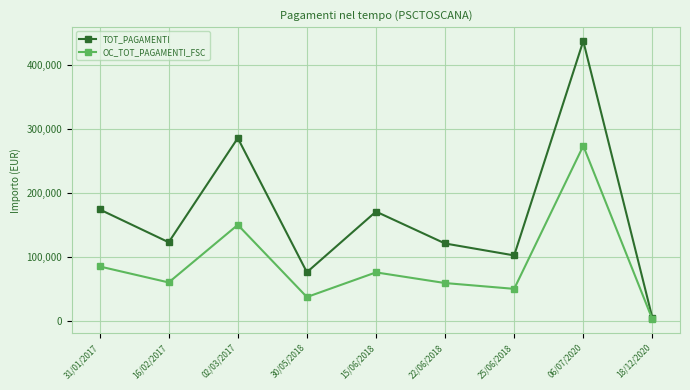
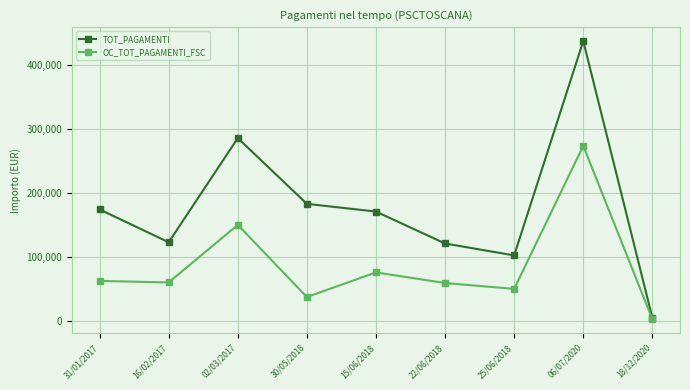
  {
    "TOT_PAGAMENTI": {
      "31/01/2017": "170,000",
      "16/02/2017": "120,000",
      "02/03/2017": "290,000",
-     "30/05/2018": "80,000",
+     "30/05/2018": "180,000",
      "15/06/2018": "170,000",
      "22/06/2018": "120,000",
      "25/06/2018": "100,000",
      "06/07/2020": "440,000"
    },
    "OC_TOT_PAGAMENTI_FSC": {
-     "31/01/2017": "80,000",
+     "31/01/2017": "60,000",
      "16/02/2017": "60,000",
      "02/03/2017": "150,000",
      "30/05/2018": "40,000",
      "15/06/2018": "80,000",
      "22/06/2018": "60,000",
      "25/06/2018": "50,000",
      "06/07/2020": "270,000"
    }
  }
